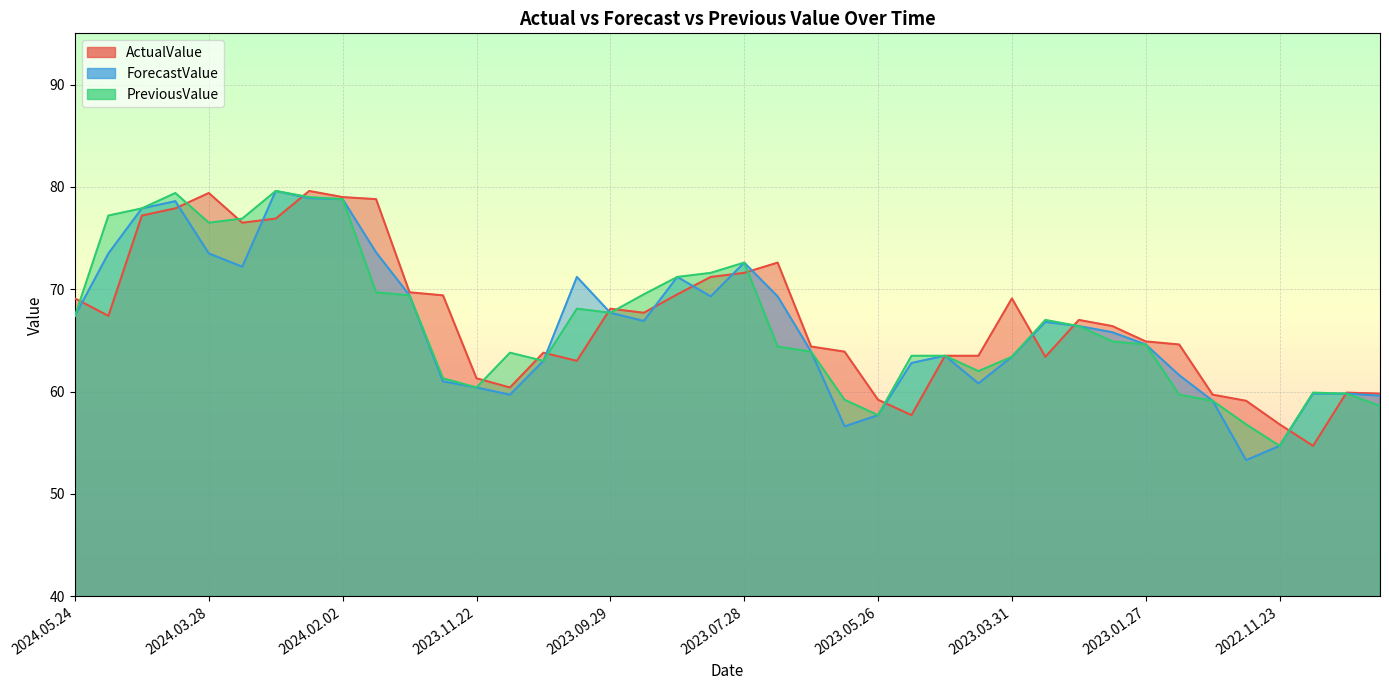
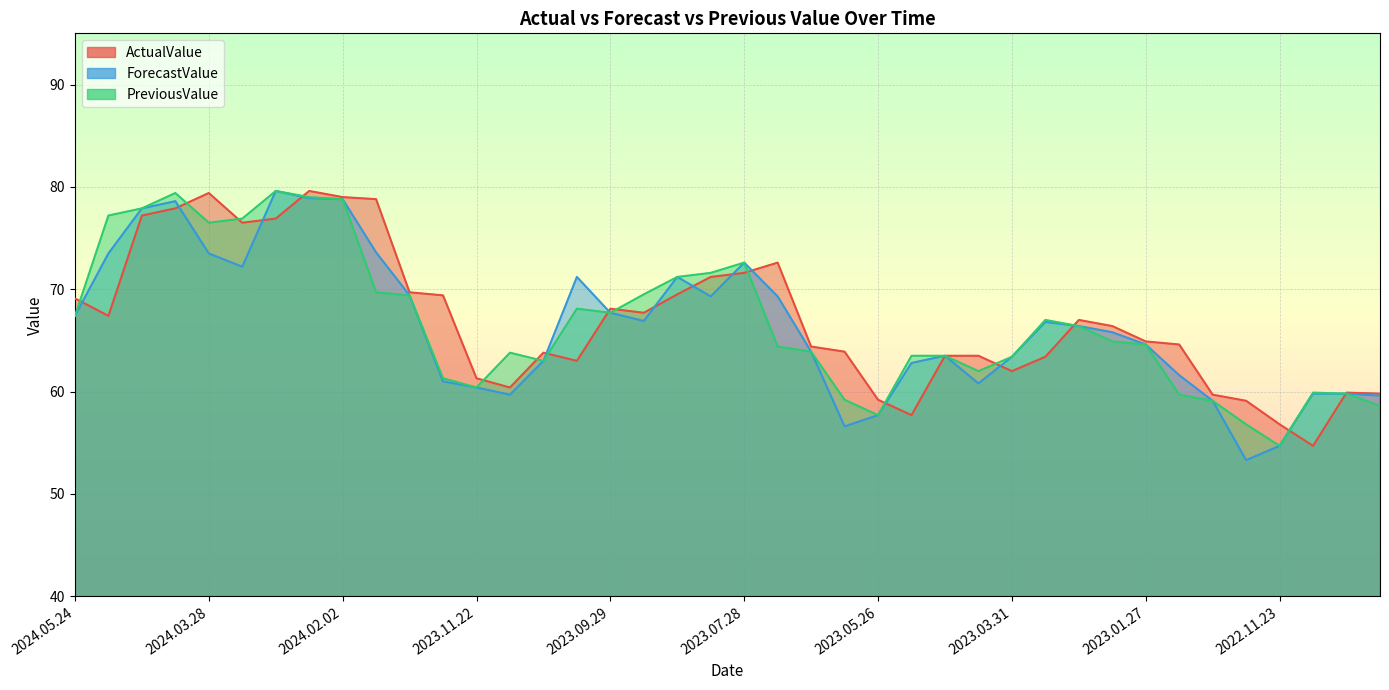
  {
    "ActualValue": {
      "2024.05.24": 69.1,
      "2024.03.28": 79.4,
      "2023.11.22": 61.3,
      "2023.09.29": 68.1,
      "2023.07.28": 71.6,
      "2023.05.26": 59.2,
-     "2023.03.31": 69.1,
+     "2023.03.31": 62.0,
      "2023.01.27": 64.9,
      "2022.11.23": 56.8
    },
    "ForecastValue": {
      "2024.03.28": 73.5
    },
    "PreviousValue": {
      "2024.03.28": 76.5
    }
  }
